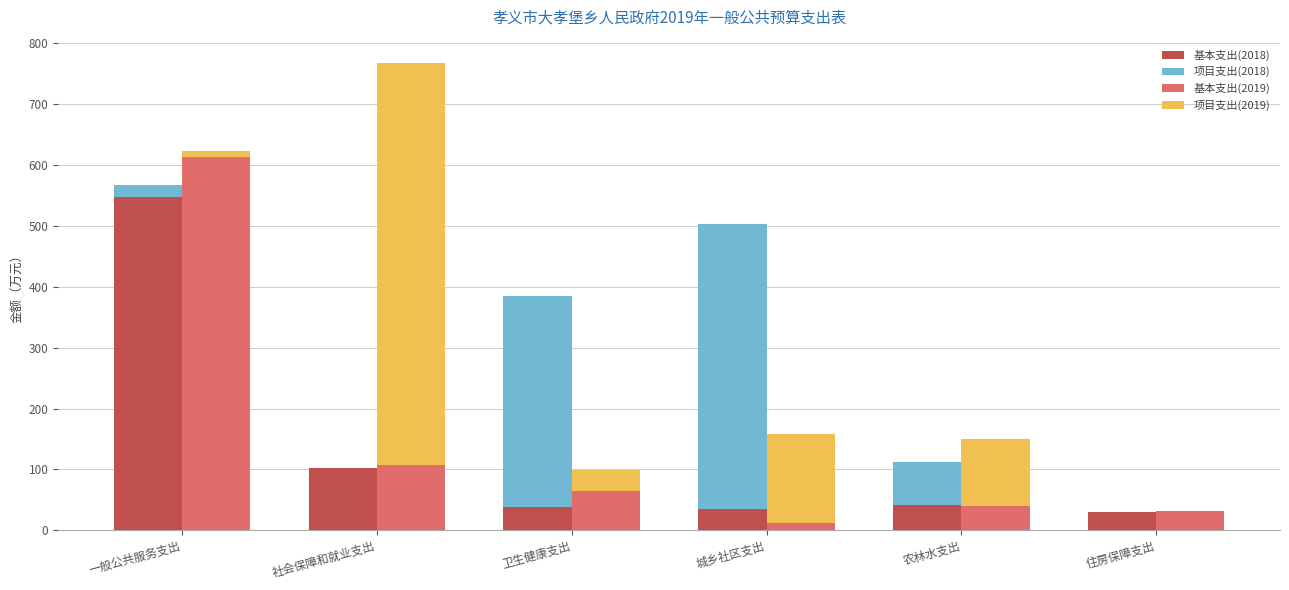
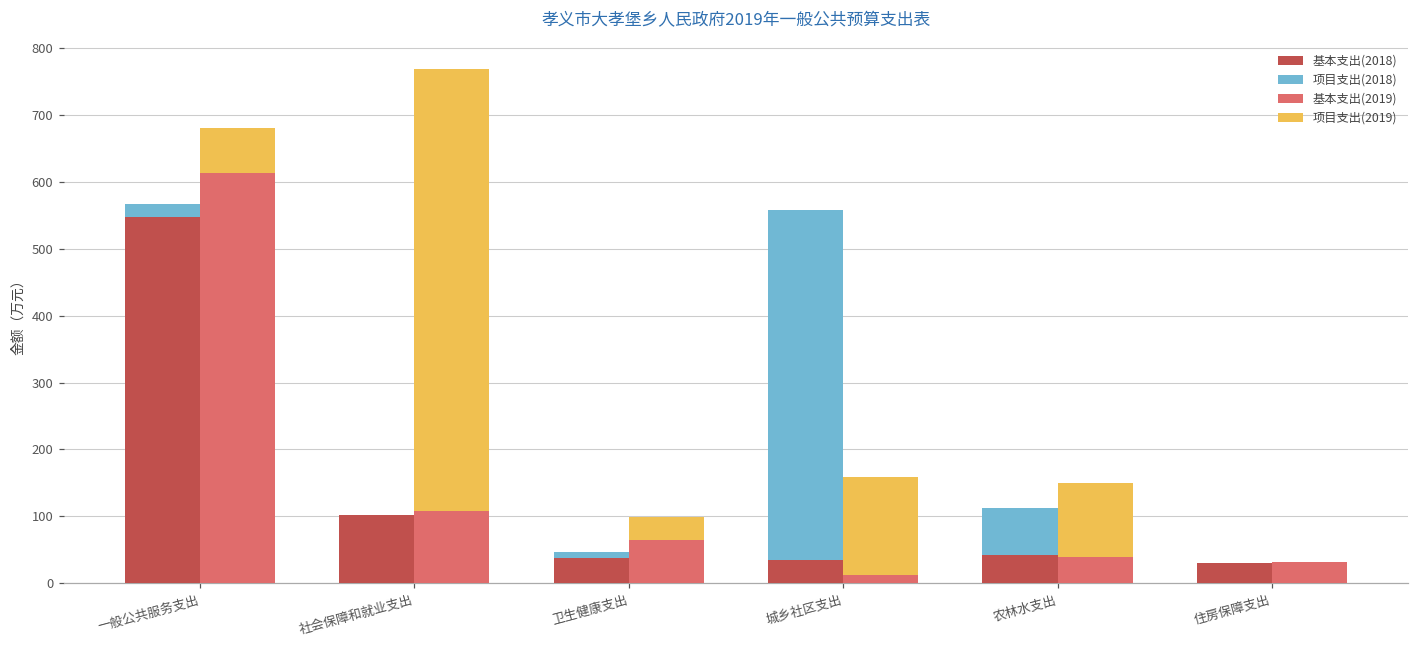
  {
    "项目支出(2018)": {
      "一般公共服务支出": 20,
      "社会保障和就业支出": 0,
-     "卫生健康支出": 350,
-     "城乡社区支出": 470,
+     "卫生健康支出": 10,
+     "城乡社区支出": 520,
      "农林水支出": 70,
      "住房保障支出": 0
    },
    "项目支出(2019)": {
-     "一般公共服务支出": 10,
+     "一般公共服务支出": 70,
      "社会保障和就业支出": 660,
      "卫生健康支出": 30,
      "城乡社区支出": 150,
      "农林水支出": 110,
      "住房保障支出": 0
    }
  }
